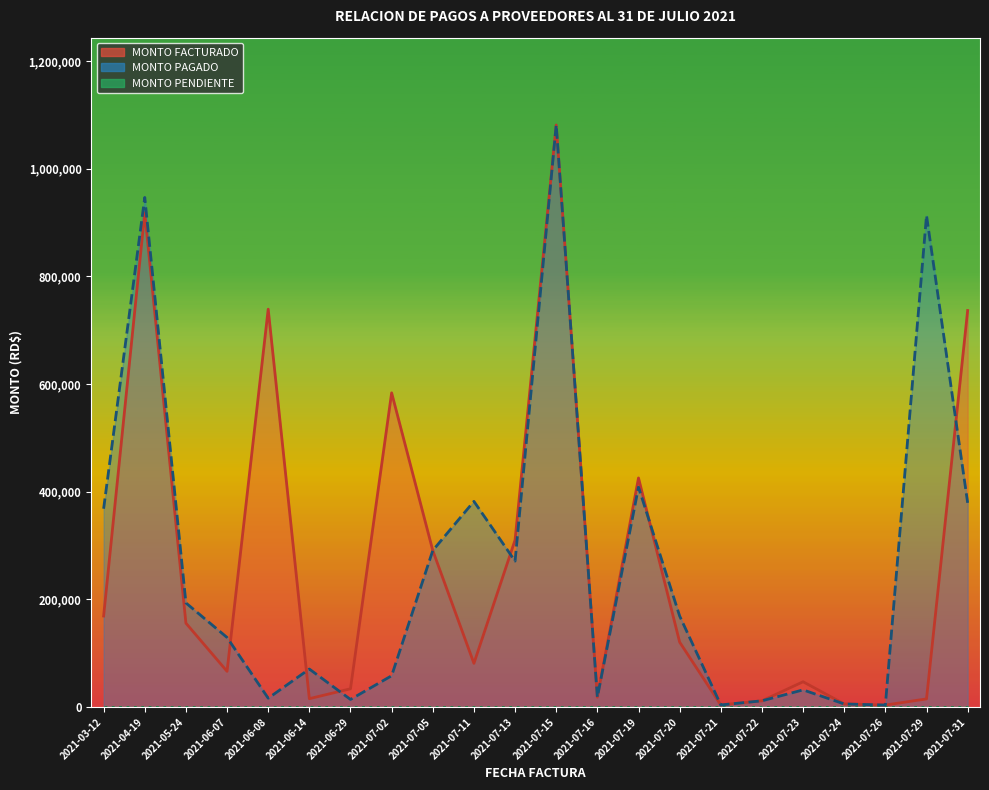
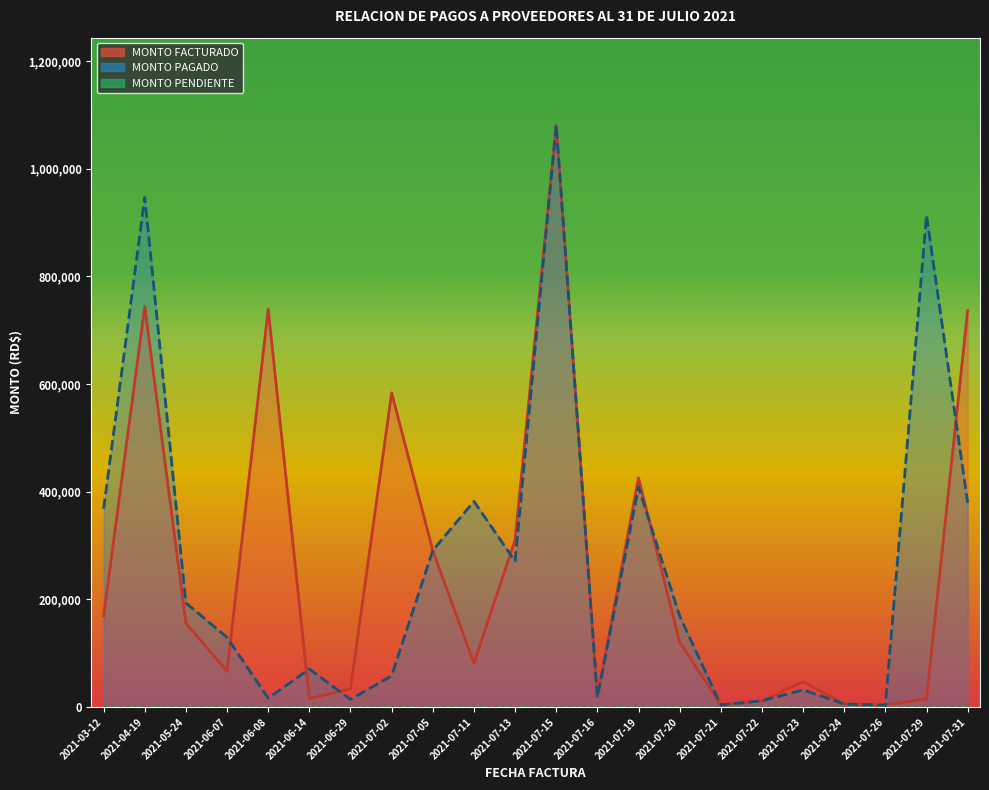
  {
    "MONTO FACTURADO": {
      "2021-03-12": "170,000",
-     "2021-04-19": "920,000",
+     "2021-04-19": "740,000",
      "2021-05-24": "160,000",
      "2021-06-07": "70,000",
      "2021-06-08": "740,000",
      "2021-06-14": "20,000",
      "2021-06-29": "30,000",
      "2021-07-02": "580,000",
      "2021-07-11": "80,000",
      "2021-07-13": "310,000",
      "2021-07-19": "430,000",
      "2021-07-20": "120,000",
      "2021-07-23": "50,000",
      "2021-07-29": "20,000",
      "2021-07-31": "740,000"
    }
  }
